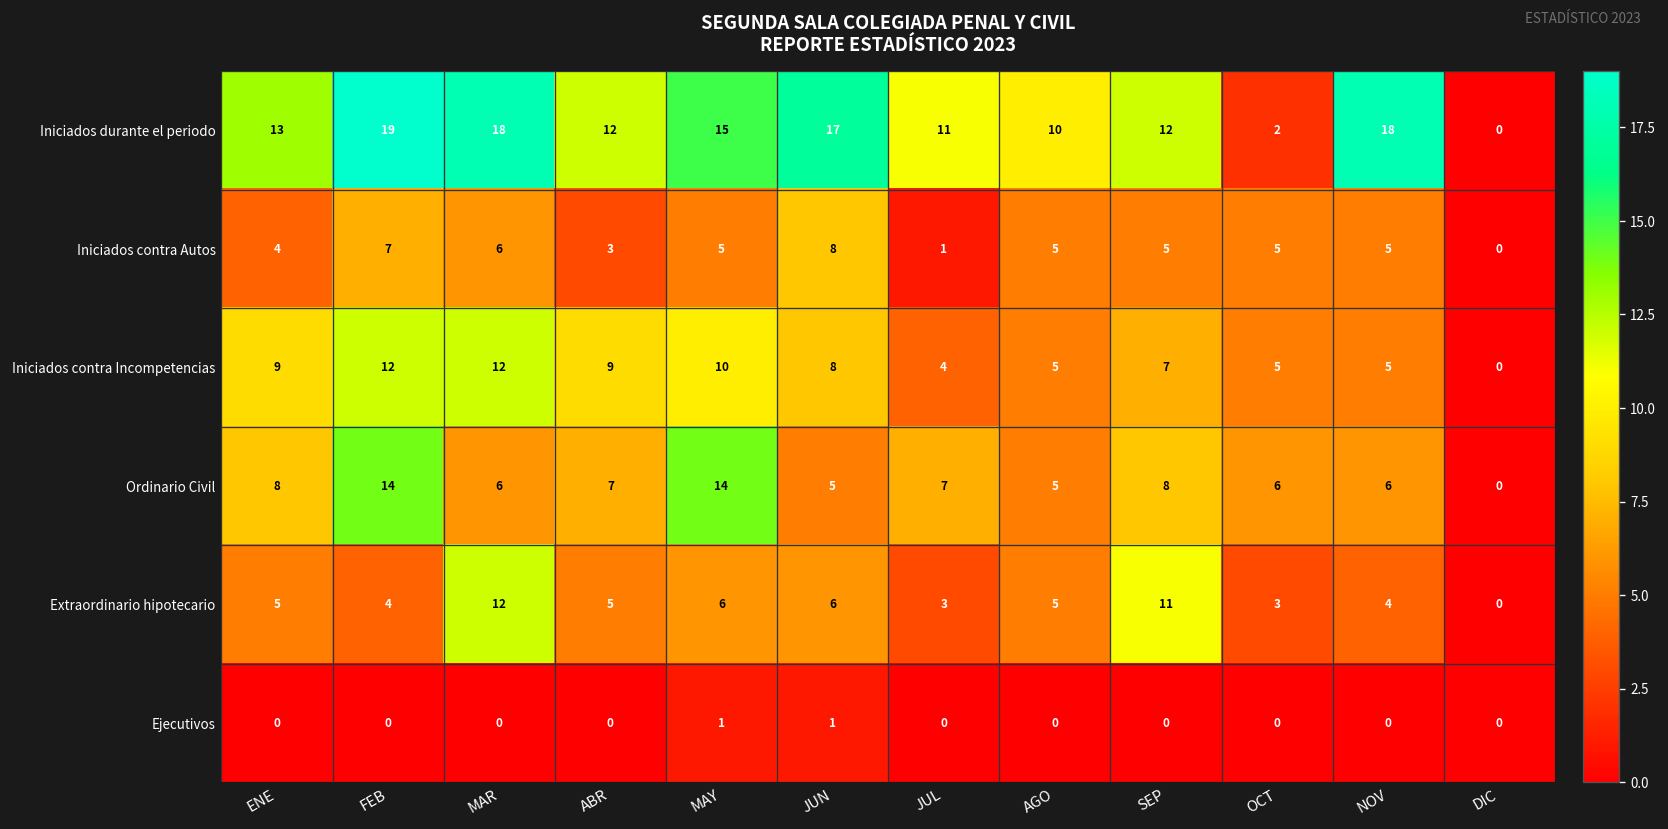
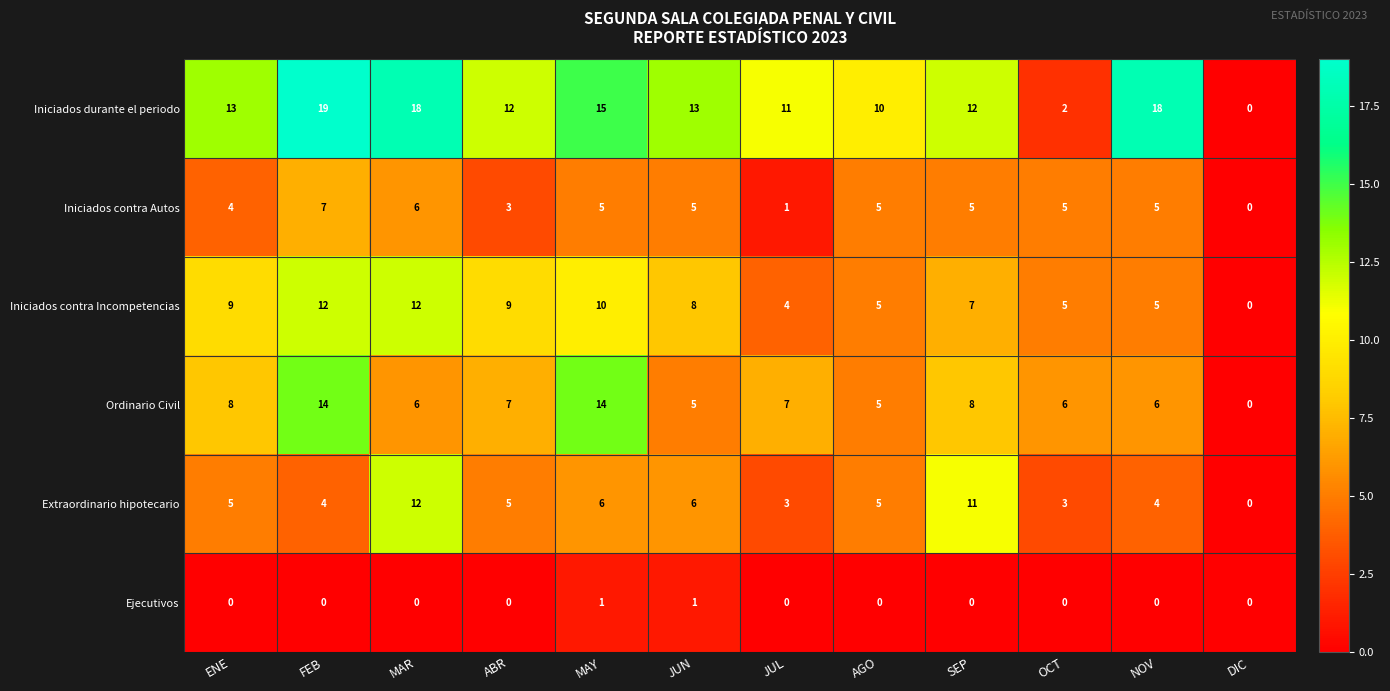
  {
    "Iniciados durante el periodo": {
      "ENE": 13,
      "FEB": 19,
      "MAR": 18,
      "ABR": 12,
      "MAY": 15,
-     "JUN": 17,
+     "JUN": 13,
      "JUL": 11,
      "AGO": 10,
      "SEP": 12,
      "OCT": 2,
      "NOV": 18,
      "DIC": 0
    },
    "Iniciados contra Autos": {
      "ENE": 4,
      "FEB": 7,
      "MAR": 6,
      "ABR": 3,
      "MAY": 5,
-     "JUN": 8,
+     "JUN": 5,
      "JUL": 1,
      "AGO": 5,
      "SEP": 5,
      "OCT": 5,
      "NOV": 5,
      "DIC": 0
    },
    "Iniciados contra Incompetencias": {
      "ENE": 9,
      "FEB": 12,
      "MAR": 12,
      "ABR": 9,
      "MAY": 10,
      "JUN": 8,
      "JUL": 4,
      "AGO": 5,
      "SEP": 7,
      "OCT": 5,
      "NOV": 5,
      "DIC": 0
    },
    "Ordinario Civil": {
      "ENE": 8,
      "FEB": 14,
      "MAR": 6,
      "ABR": 7,
      "MAY": 14,
      "JUN": 5,
      "JUL": 7,
      "AGO": 5,
      "SEP": 8,
      "OCT": 6,
      "NOV": 6,
      "DIC": 0
    },
    "Extraordinario hipotecario": {
      "ENE": 5,
      "FEB": 4,
      "MAR": 12,
      "ABR": 5,
      "MAY": 6,
      "JUN": 6,
      "JUL": 3,
      "AGO": 5,
      "SEP": 11,
      "OCT": 3,
      "NOV": 4,
      "DIC": 0
    },
    "Ejecutivos": {
      "ENE": 0,
      "FEB": 0,
      "MAR": 0,
      "ABR": 0,
      "MAY": 1,
      "JUN": 1,
      "JUL": 0,
      "AGO": 0,
      "SEP": 0,
      "OCT": 0,
      "NOV": 0,
      "DIC": 0
    }
  }
